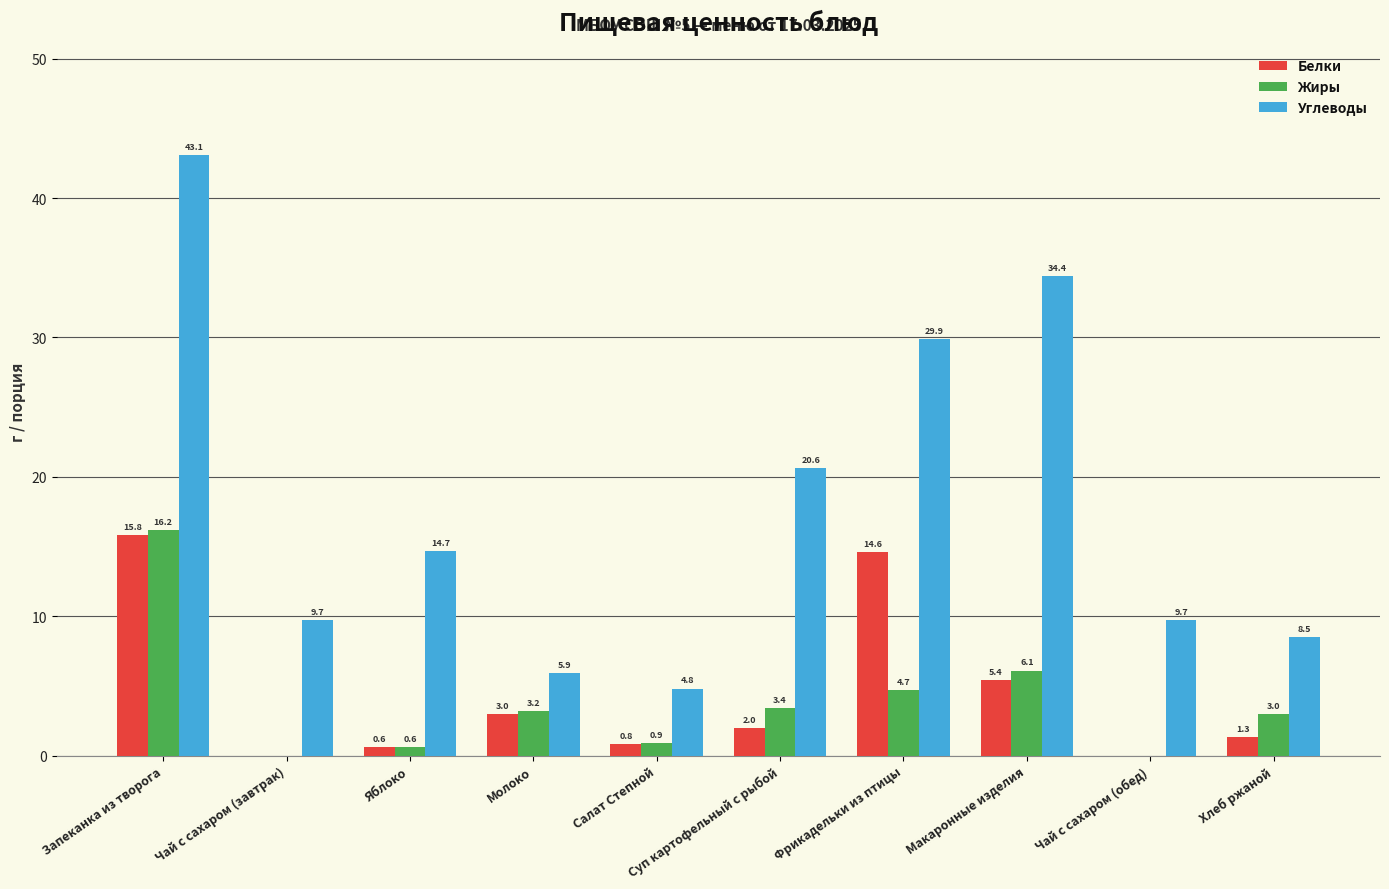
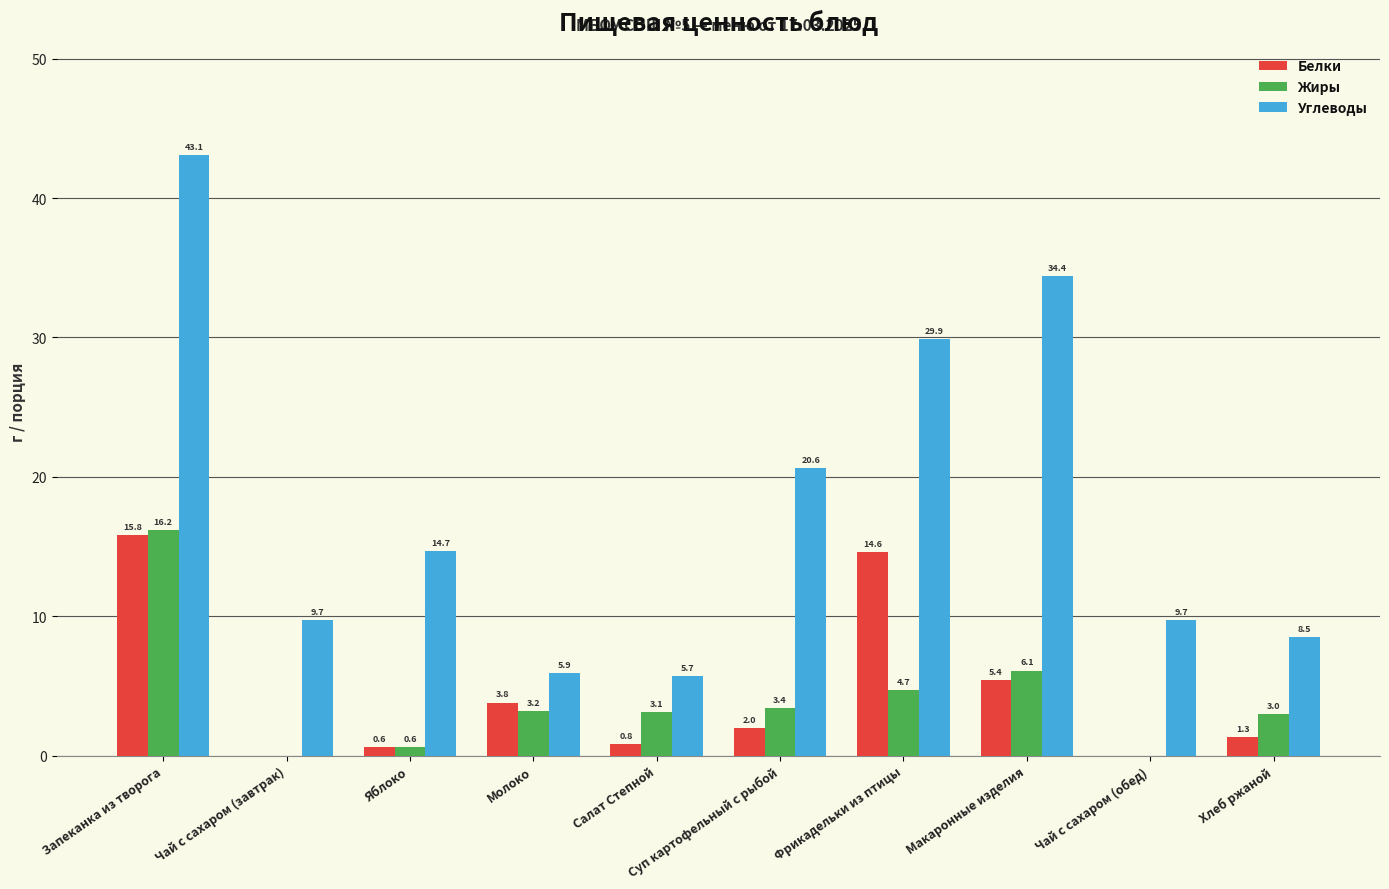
  {
    "Белки": {
      "Запеканка из творога": 15.8,
      "Яблоко": 0.6,
-     "Молоко": 3.0,
+     "Молоко": 3.8,
      "Салат Степной": 0.8,
      "Суп картофельный с рыбой": 2.0,
      "Фрикадельки из птицы": 14.6,
      "Макаронные изделия": 5.4,
      "Хлеб ржаной": 1.3
    },
    "Жиры": {
      "Запеканка из творога": 16.2,
      "Яблоко": 0.6,
      "Молоко": 3.2,
-     "Салат Степной": 0.9,
+     "Салат Степной": 3.1,
      "Суп картофельный с рыбой": 3.4,
      "Фрикадельки из птицы": 4.7,
      "Макаронные изделия": 6.1,
      "Хлеб ржаной": 3.0
    },
    "Углеводы": {
      "Запеканка из творога": 43.1,
      "Чай с сахаром (завтрак)": 9.7,
      "Яблоко": 14.7,
      "Молоко": 5.9,
-     "Салат Степной": 4.8,
+     "Салат Степной": 5.7,
      "Суп картофельный с рыбой": 20.6,
      "Фрикадельки из птицы": 29.9,
      "Макаронные изделия": 34.4,
      "Чай с сахаром (обед)": 9.7,
      "Хлеб ржаной": 8.5
    }
  }
